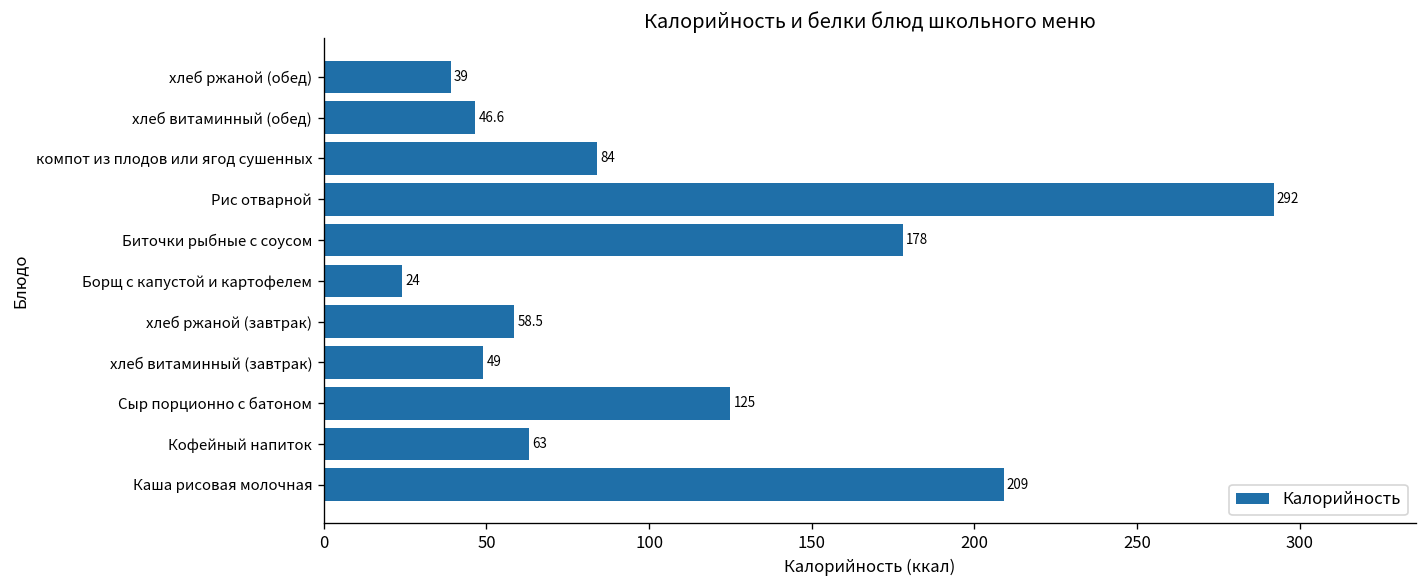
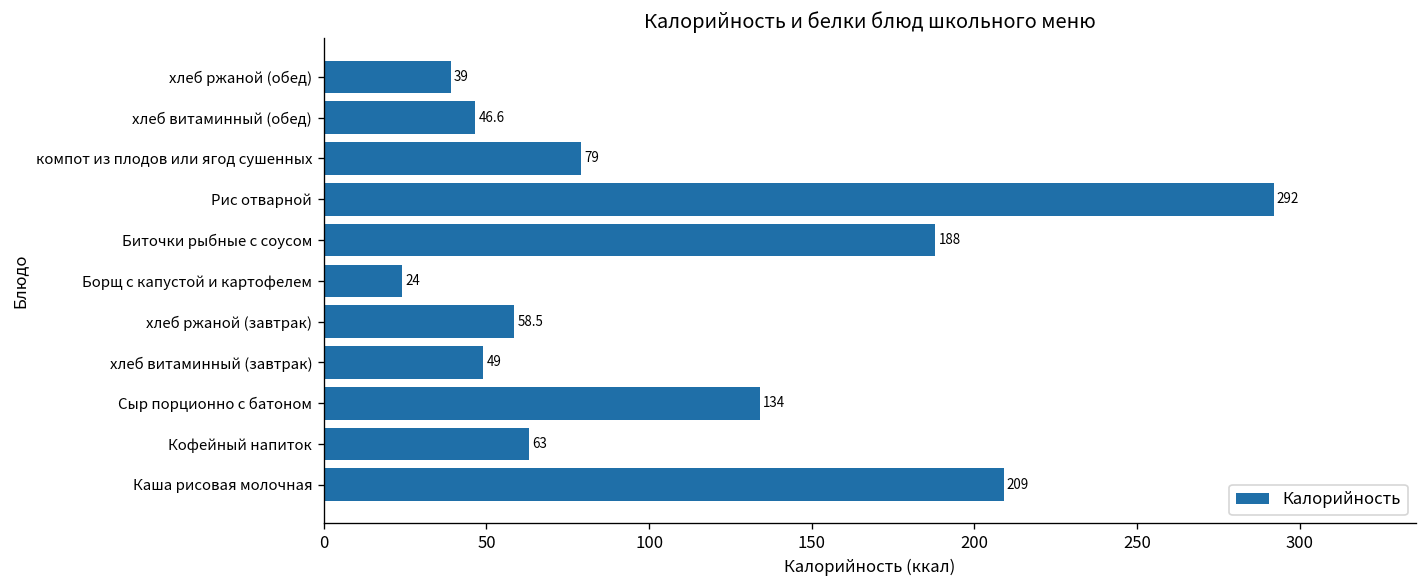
  {
    "хлеб ржаной (обед)": 39,
    "хлеб витаминный (обед)": 46.6,
-   "компот из плодов или ягод сушенных": 84,
+   "компот из плодов или ягод сушенных": 79,
    "Рис отварной": 292,
-   "Биточки рыбные с соусом": 178,
+   "Биточки рыбные с соусом": 188,
    "Борщ с капустой и картофелем": 24,
    "хлеб ржаной (завтрак)": 58.5,
    "хлеб витаминный (завтрак)": 49,
-   "Сыр порционно с батоном": 125,
+   "Сыр порционно с батоном": 134,
    "Кофейный напиток": 63,
    "Каша рисовая молочная": 209
  }
